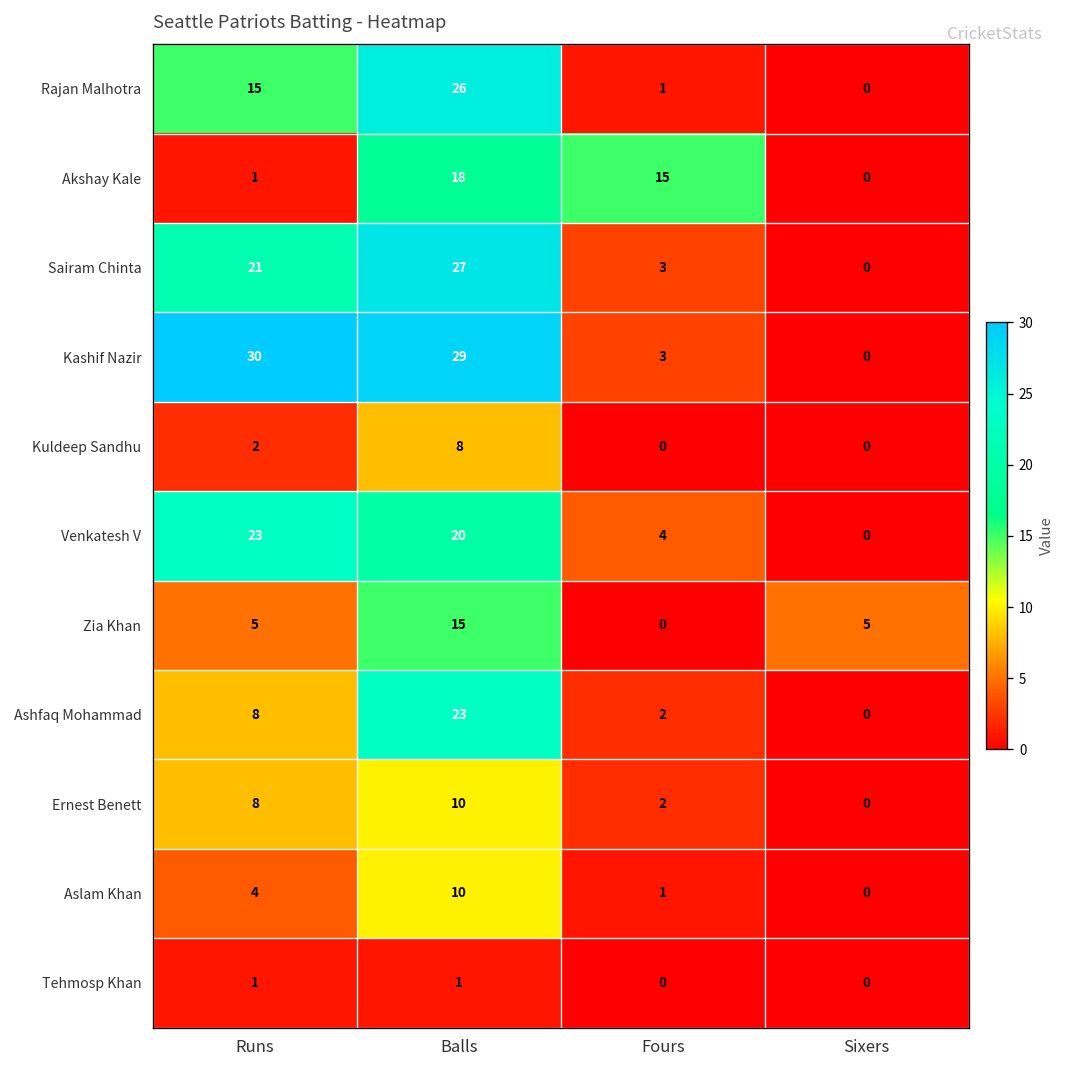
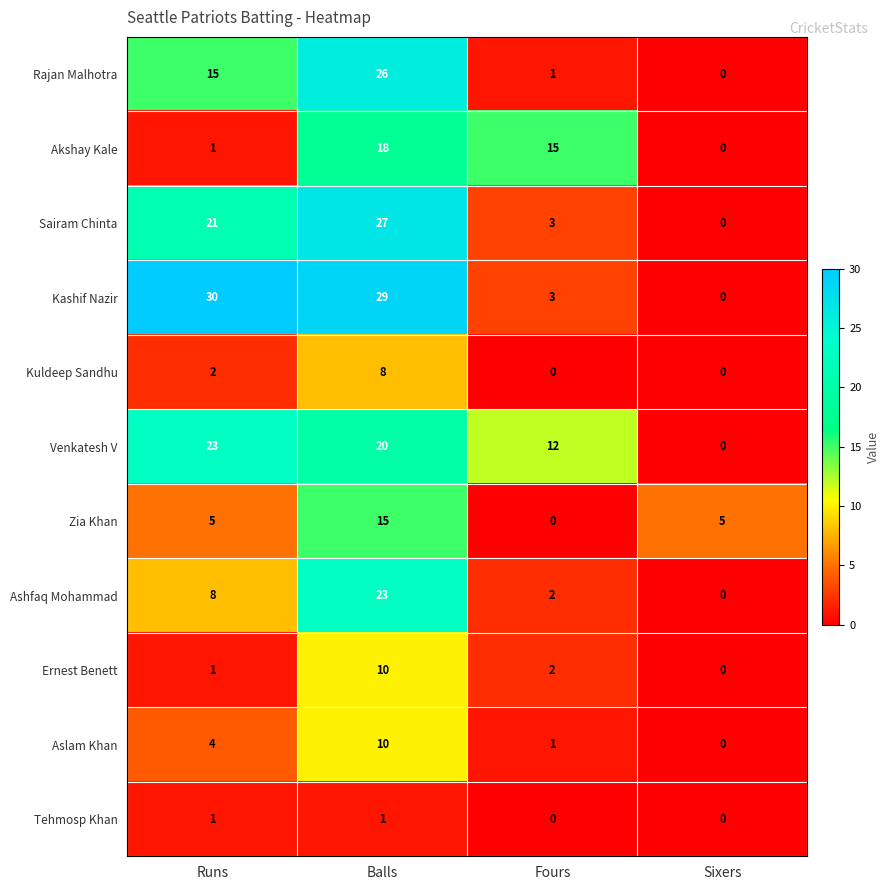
  {
    "Rajan Malhotra": {
      "Runs": 15,
      "Balls": 26,
      "Fours": 1,
      "Sixers": 0
    },
    "Akshay Kale": {
      "Runs": 1,
      "Balls": 18,
      "Fours": 15,
      "Sixers": 0
    },
    "Sairam Chinta": {
      "Runs": 21,
      "Balls": 27,
      "Fours": 3,
      "Sixers": 0
    },
    "Kashif Nazir": {
      "Runs": 30,
      "Balls": 29,
      "Fours": 3,
      "Sixers": 0
    },
    "Kuldeep Sandhu": {
      "Runs": 2,
      "Balls": 8,
      "Fours": 0,
      "Sixers": 0
    },
    "Venkatesh V": {
      "Runs": 23,
      "Balls": 20,
-     "Fours": 4,
+     "Fours": 12,
      "Sixers": 0
    },
    "Zia Khan": {
      "Runs": 5,
      "Balls": 15,
      "Fours": 0,
      "Sixers": 5
    },
    "Ashfaq Mohammad": {
      "Runs": 8,
      "Balls": 23,
      "Fours": 2,
      "Sixers": 0
    },
    "Ernest Benett": {
-     "Runs": 8,
+     "Runs": 1,
      "Balls": 10,
      "Fours": 2,
      "Sixers": 0
    },
    "Aslam Khan": {
      "Runs": 4,
      "Balls": 10,
      "Fours": 1,
      "Sixers": 0
    },
    "Tehmosp Khan": {
      "Runs": 1,
      "Balls": 1,
      "Fours": 0,
      "Sixers": 0
    }
  }
